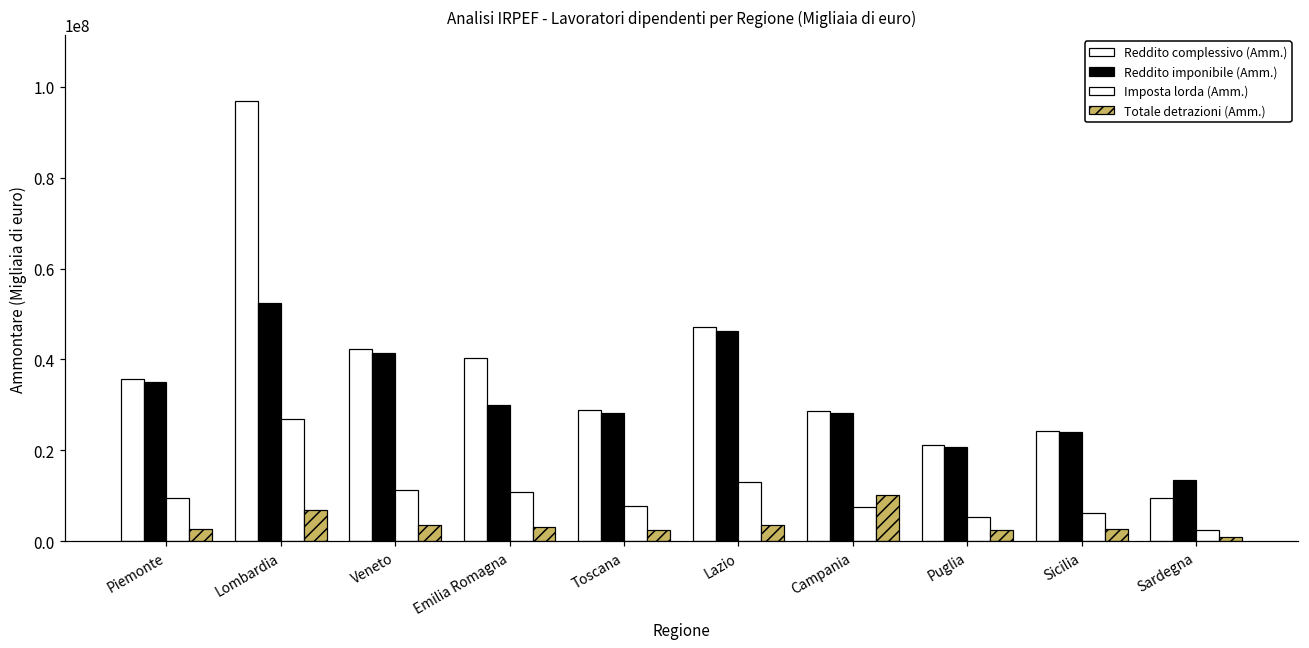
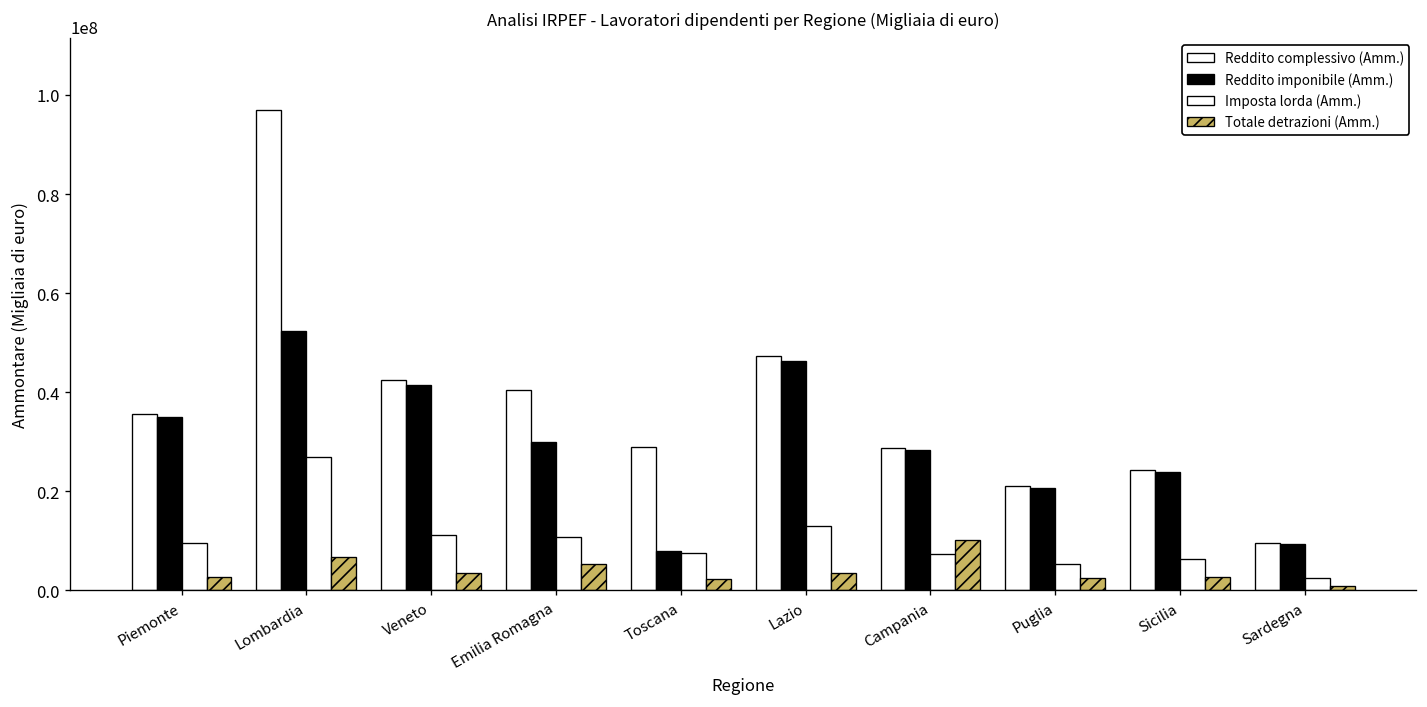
  {
    "Reddito imponibile (Amm.)": {
      "Piemonte": 35000000,
      "Lombardia": 52000000,
      "Veneto": 42000000,
      "Emilia Romagna": 30000000,
-     "Toscana": 28000000,
+     "Toscana": 8000000,
      "Lazio": 46000000,
      "Campania": 28000000,
      "Puglia": 21000000,
      "Sicilia": 24000000,
-     "Sardegna": 13000000
+     "Sardegna": 9000000
    },
    "Totale detrazioni (Amm.)": {
      "Piemonte": 3000000,
      "Lombardia": 7000000,
      "Veneto": 3000000,
-     "Emilia Romagna": 3000000,
+     "Emilia Romagna": 5000000,
      "Toscana": 2000000,
      "Lazio": 4000000,
      "Campania": 10000000,
      "Puglia": 2000000,
      "Sicilia": 3000000,
      "Sardegna": 1000000
    }
  }
